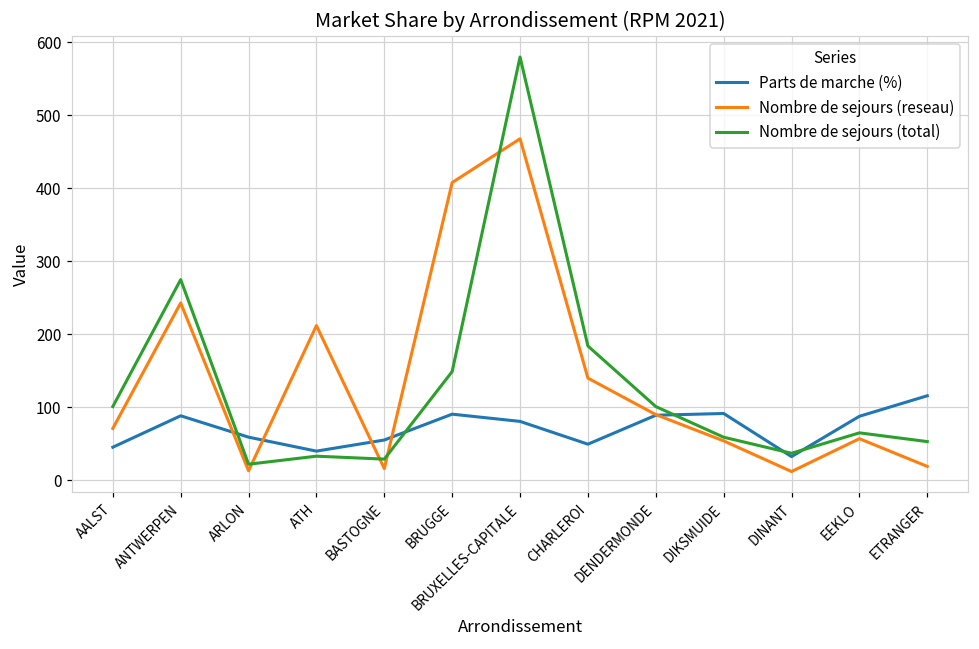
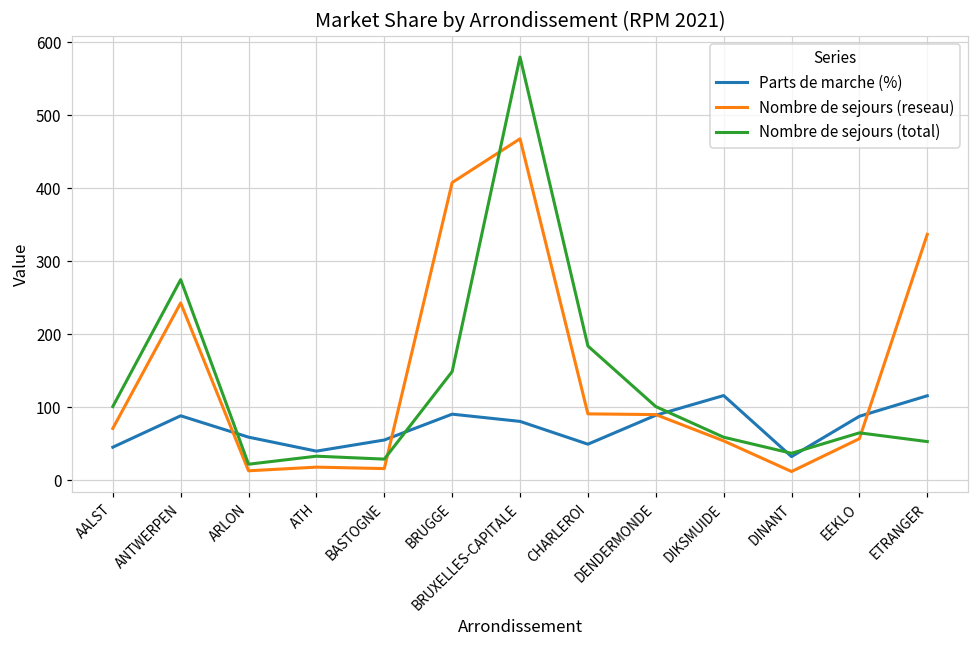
  {
    "Parts de marche (%)": {
      "AALST": 50,
      "ANTWERPEN": 90,
      "ARLON": 60,
      "ATH": 40,
      "BASTOGNE": 60,
      "BRUGGE": 90,
      "BRUXELLES-CAPITALE": 80,
      "CHARLEROI": 50,
-     "DIKSMUIDE": 90,
+     "DIKSMUIDE": 120,
      "DINANT": 30,
      "EEKLO": 90,
      "ETRANGER": 120
    },
    "Nombre de sejours (reseau)": {
      "AALST": 70,
      "ANTWERPEN": 240,
      "ARLON": 10,
-     "ATH": 210,
+     "ATH": 20,
      "BASTOGNE": 20,
      "BRUGGE": 410,
      "BRUXELLES-CAPITALE": 470,
-     "CHARLEROI": 140,
+     "CHARLEROI": 90,
      "DIKSMUIDE": 50,
      "DINANT": 10,
      "EEKLO": 60,
-     "ETRANGER": 20
+     "ETRANGER": 340
    },
    "Nombre de sejours (total)": {
      "AALST": 100,
      "ANTWERPEN": 280,
      "ARLON": 20,
      "ATH": 30,
      "BASTOGNE": 30,
      "BRUGGE": 150,
      "BRUXELLES-CAPITALE": 580,
      "CHARLEROI": 180,
      "DENDERMONDE": 100,
      "DIKSMUIDE": 60,
      "DINANT": 40,
      "EEKLO": 70,
      "ETRANGER": 50
    }
  }
